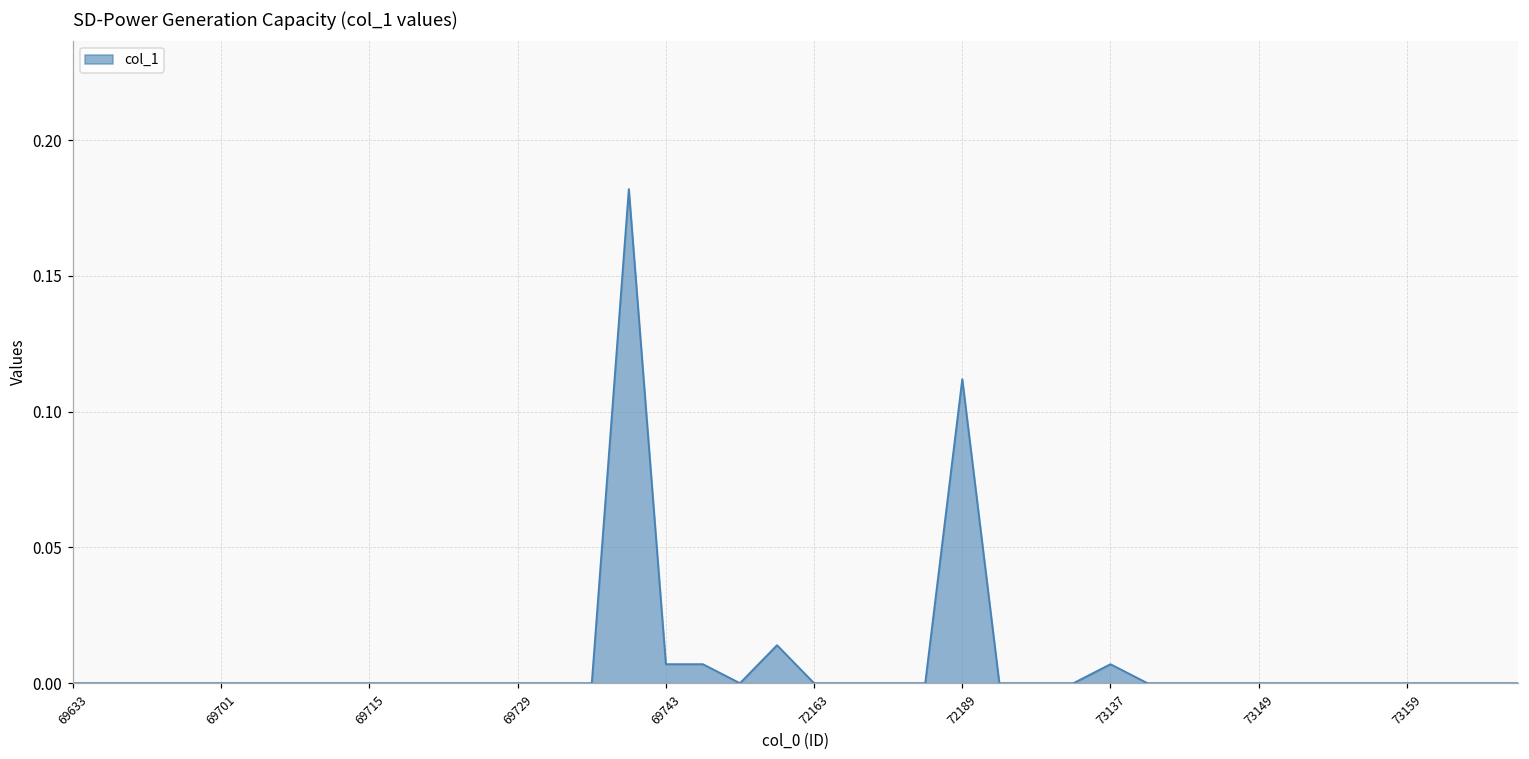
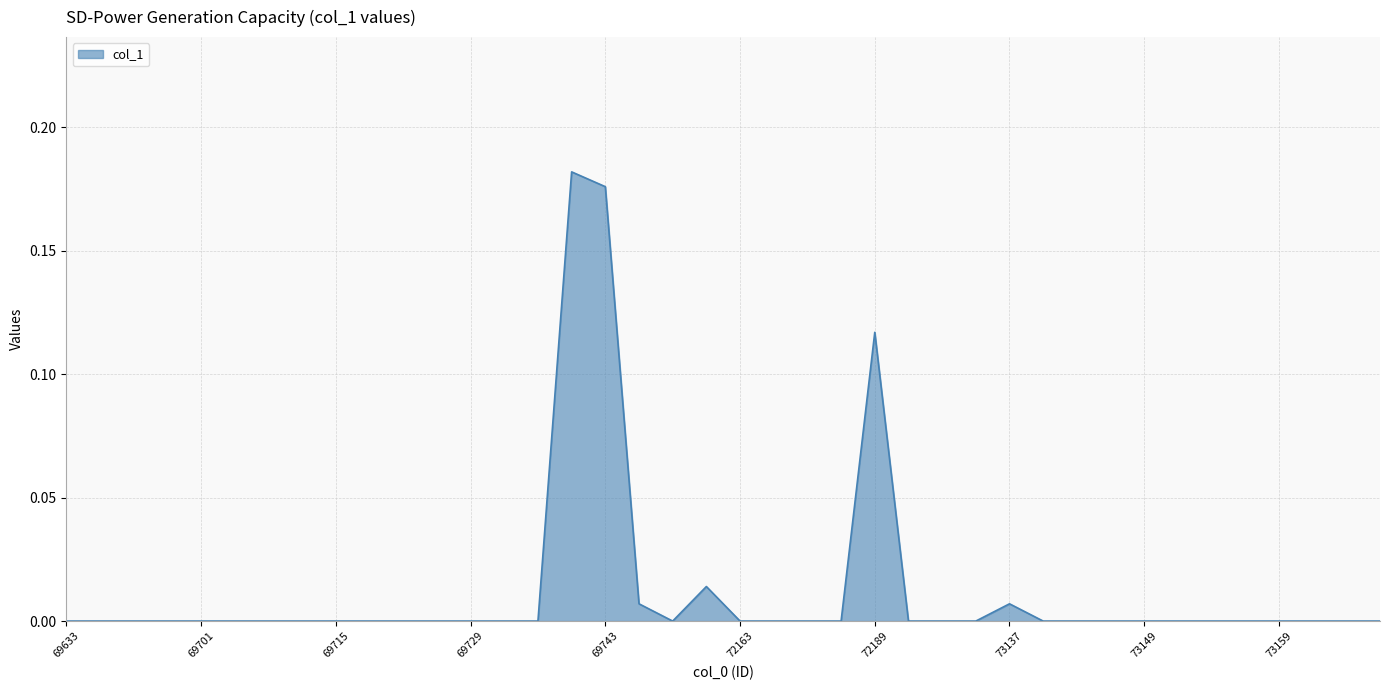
  {
    "69633": 0.000,
    "69701": 0.000,
    "69715": 0.000,
    "69729": 0.000,
-   "69743": 0.007,
+   "69743": 0.176,
    "72163": 0.000,
-   "72189": 0.112,
+   "72189": 0.117,
    "73137": 0.007,
    "73149": 0.000,
    "73159": 0.000
  }
